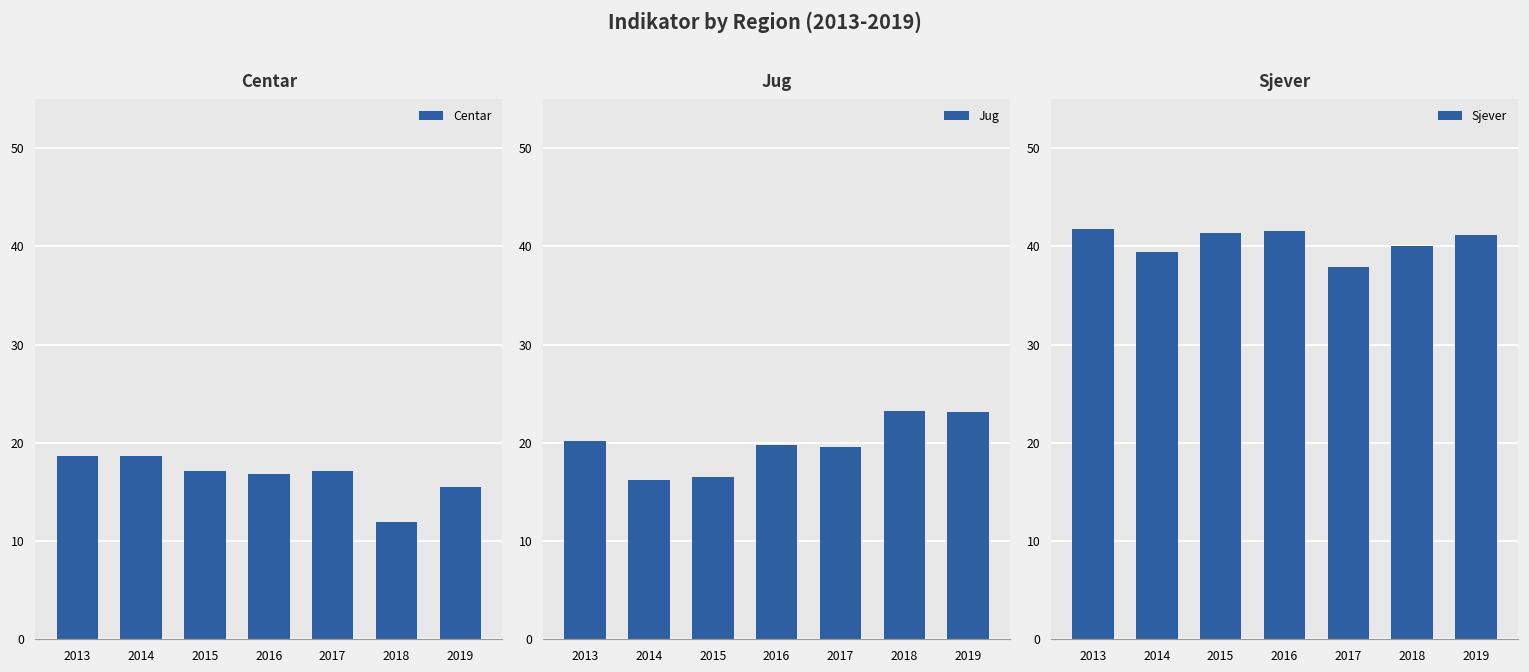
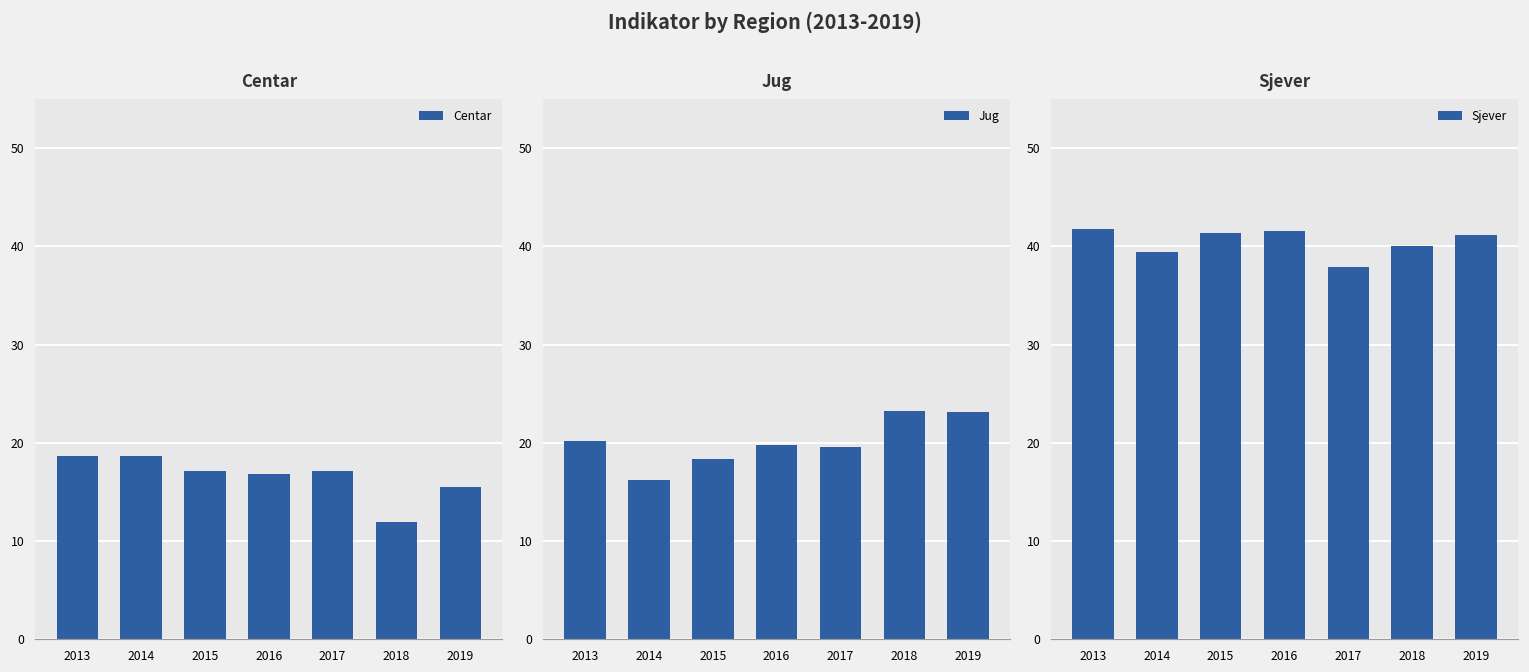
  {
    "Centar": {
      "2013": 19,
      "2014": 19,
      "2015": 17,
      "2016": 17,
      "2017": 17,
      "2018": 12,
      "2019": 16
    },
    "Jug": {
      "2013": 20,
      "2014": 16,
-     "2015": 17,
+     "2015": 18,
      "2016": 20,
      "2017": 20,
      "2018": 23,
      "2019": 23
    },
    "Sjever": {
      "2013": 42,
      "2014": 39,
      "2015": 41,
      "2016": 42,
      "2017": 38,
      "2018": 40,
      "2019": 41
    }
  }
